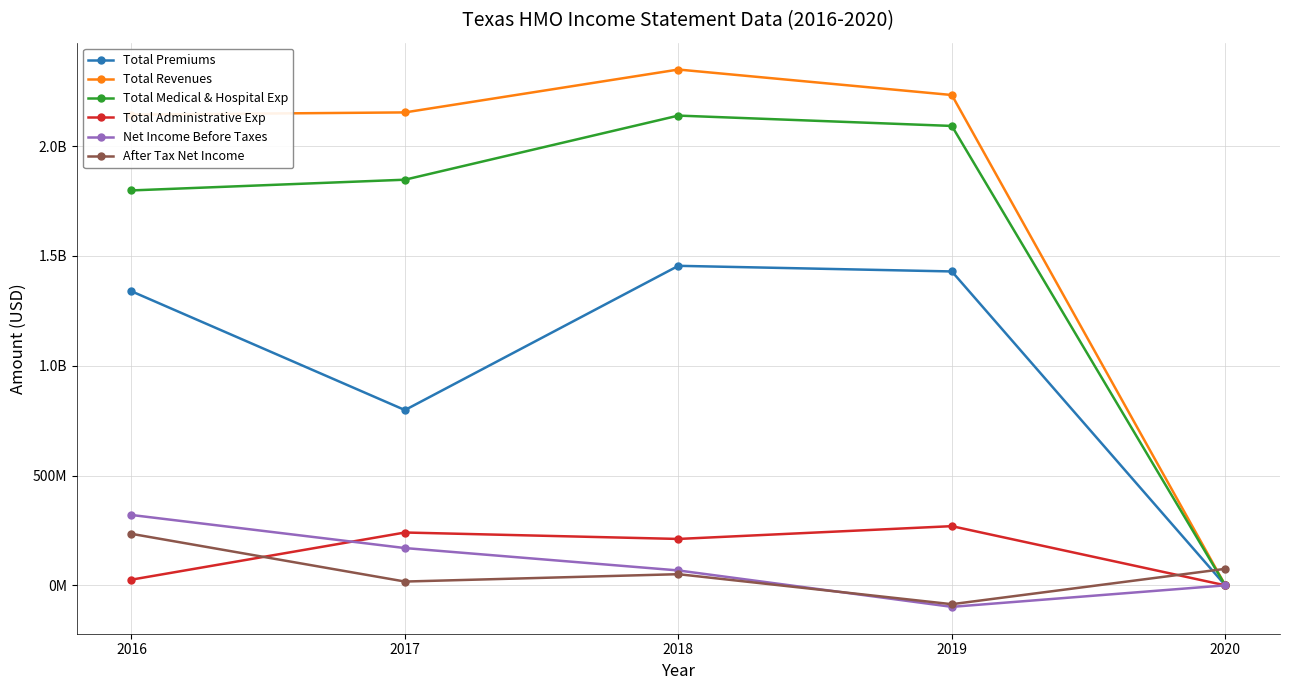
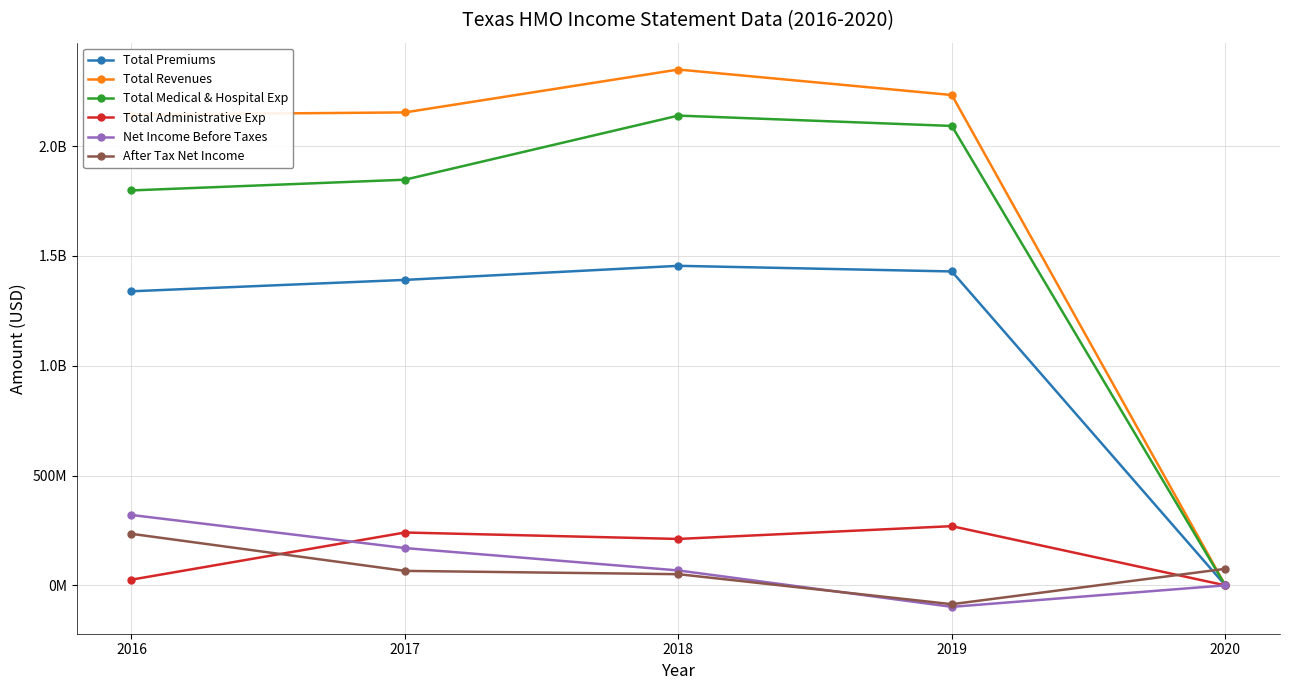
  {
    "Total Premiums": {
      "2016": 1340000000,
-     "2017": 800000000,
+     "2017": 1390000000,
      "2018": 1450000000,
      "2019": 1430000000
    },
    "Total Revenues": {
      "2017": 2150000000,
      "2018": 2350000000,
      "2019": 2230000000
    },
    "Total Medical & Hospital Exp": {
      "2016": 1800000000,
      "2017": 1850000000,
      "2018": 2140000000,
      "2019": 2090000000
    },
    "Total Administrative Exp": {
      "2016": 30000000,
      "2017": 240000000,
      "2018": 210000000,
      "2019": 270000000
    },
    "Net Income Before Taxes": {
      "2016": 320000000,
      "2017": 170000000,
      "2018": 70000000,
      "2019": -100000000
    },
    "After Tax Net Income": {
      "2016": 230000000,
-     "2017": 20000000,
+     "2017": 70000000,
      "2018": 50000000,
      "2019": -90000000,
      "2020": 80000000
    }
  }
